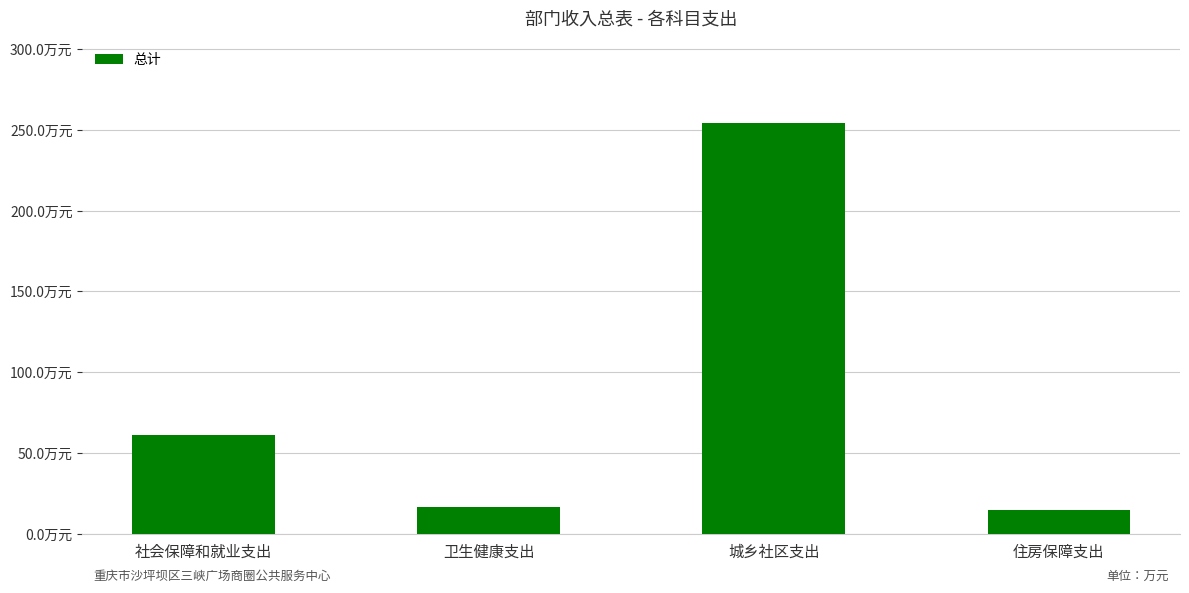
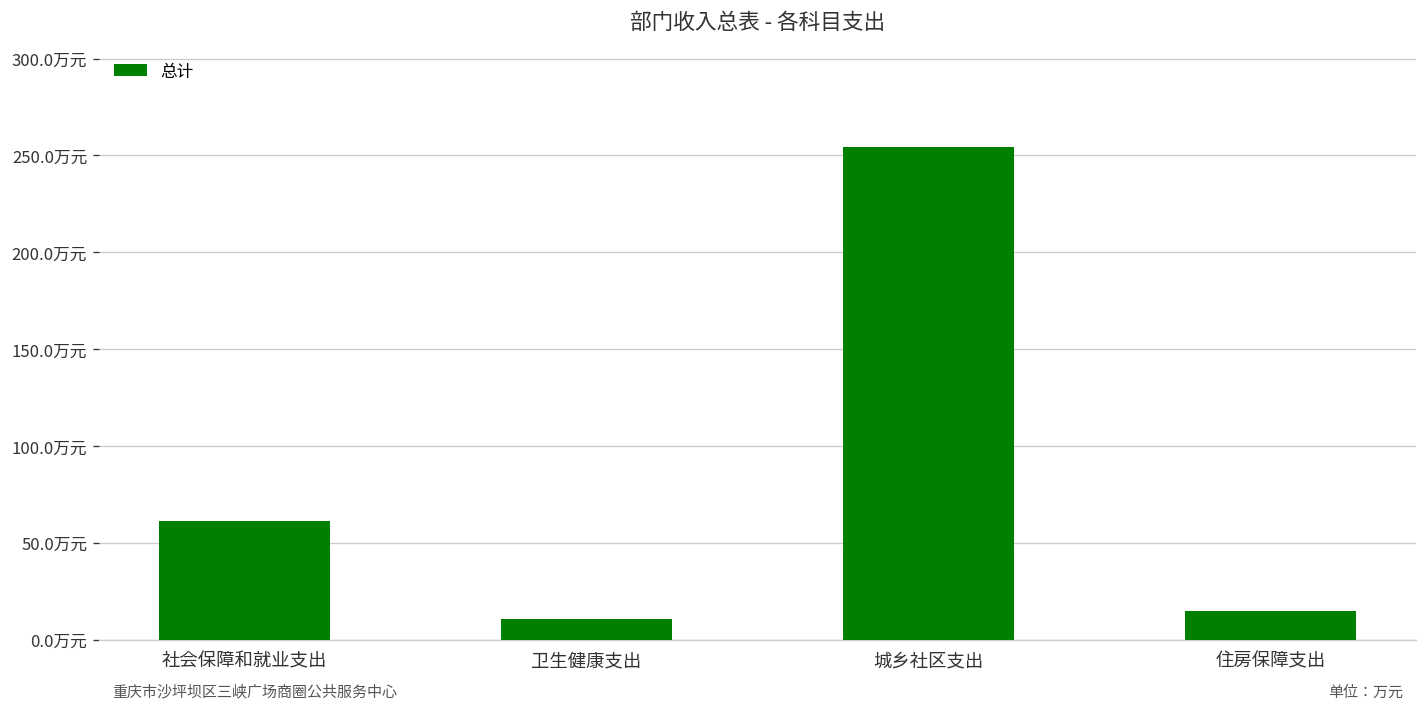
  {
    "社会保障和就业支出": "61万元",
-   "卫生健康支出": "17万元",
+   "卫生健康支出": "11万元",
    "城乡社区支出": "255万元",
    "住房保障支出": "15万元"
  }
